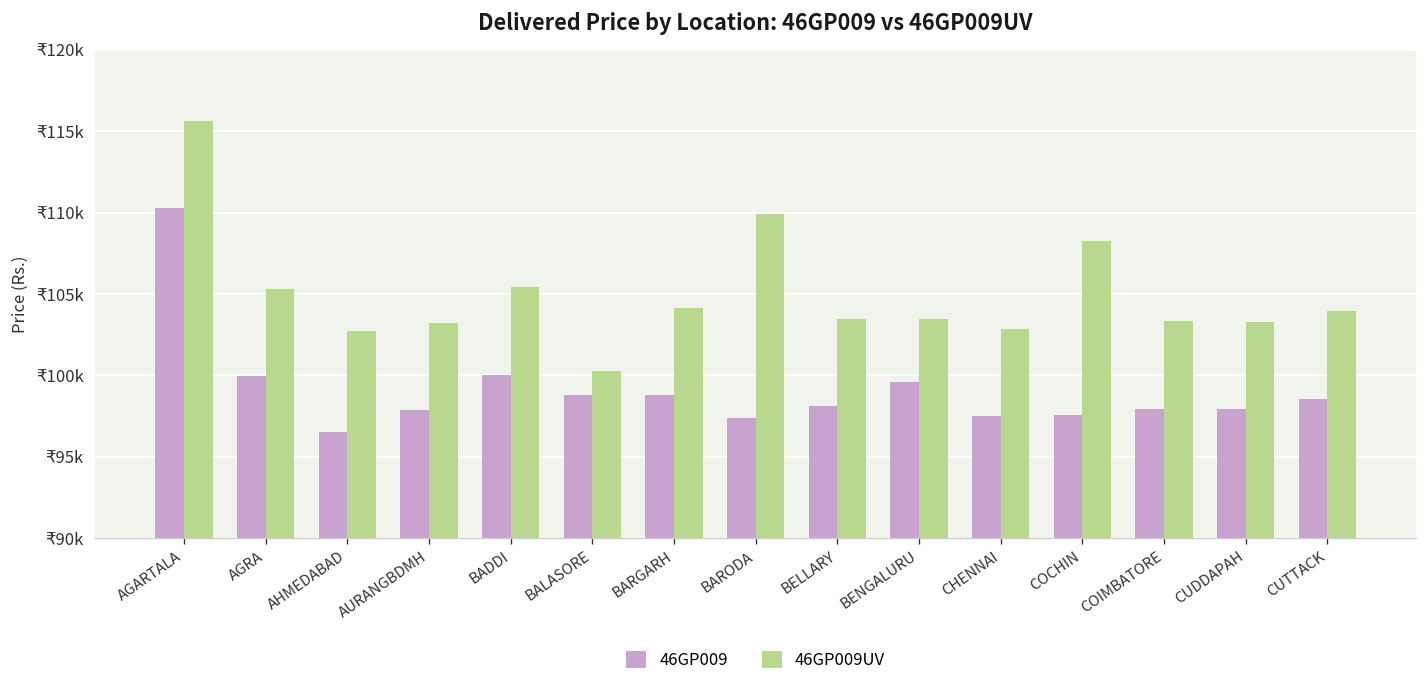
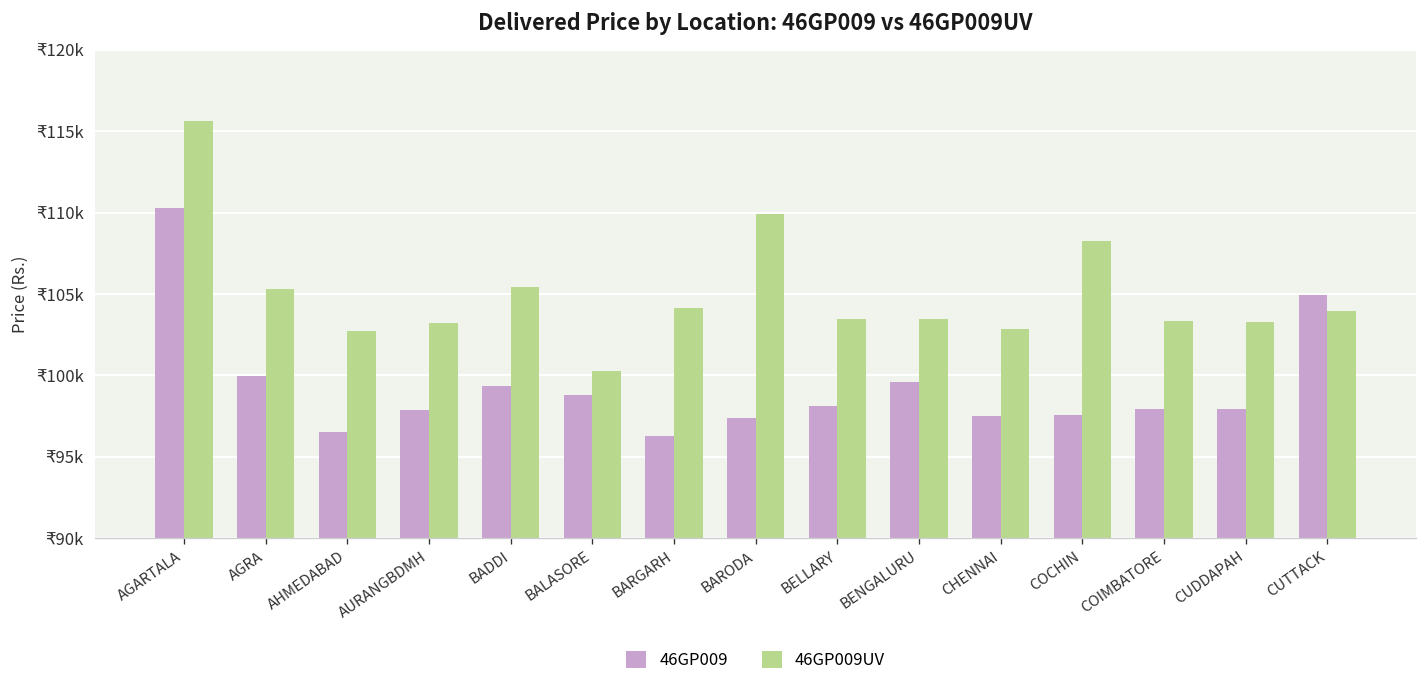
  {
    "46GP009": {
      "AGARTALA": "₹110300",
      "AGRA": "₹99900",
      "AHMEDABAD": "₹96500",
      "AURANGBDMH": "₹97900",
-     "BADDI": "₹100000",
+     "BADDI": "₹99300",
      "BALASORE": "₹98800",
-     "BARGARH": "₹98800",
+     "BARGARH": "₹96300",
      "BARODA": "₹97400",
      "BELLARY": "₹98100",
      "BENGALURU": "₹99600",
      "CHENNAI": "₹97500",
      "COCHIN": "₹97600",
      "COIMBATORE": "₹97900",
      "CUDDAPAH": "₹97900",
-     "CUTTACK": "₹98600"
+     "CUTTACK": "₹105000"
    },
    "46GP009UV": {
      "AGARTALA": "₹115700",
      "AGRA": "₹105300",
      "AHMEDABAD": "₹102700",
      "AURANGBDMH": "₹103200",
      "BADDI": "₹105400",
      "BALASORE": "₹100300",
      "BARGARH": "₹104200",
      "BARODA": "₹109900",
      "BELLARY": "₹103500",
      "BENGALURU": "₹103400",
      "CHENNAI": "₹102900",
      "COCHIN": "₹108300",
      "COIMBATORE": "₹103300",
      "CUDDAPAH": "₹103300",
      "CUTTACK": "₹104000"
    }
  }
